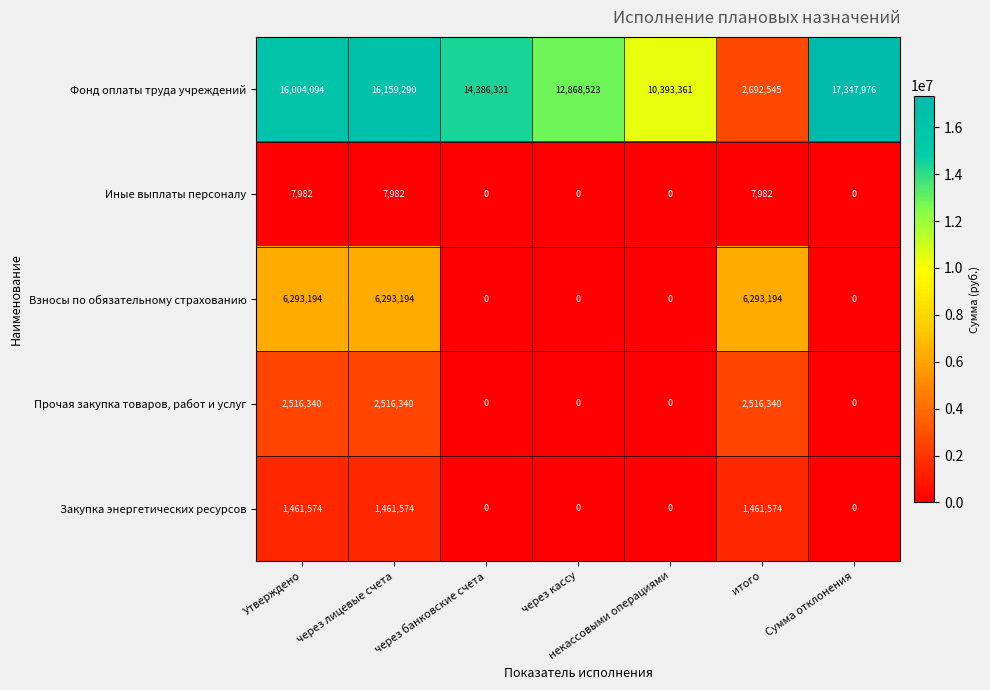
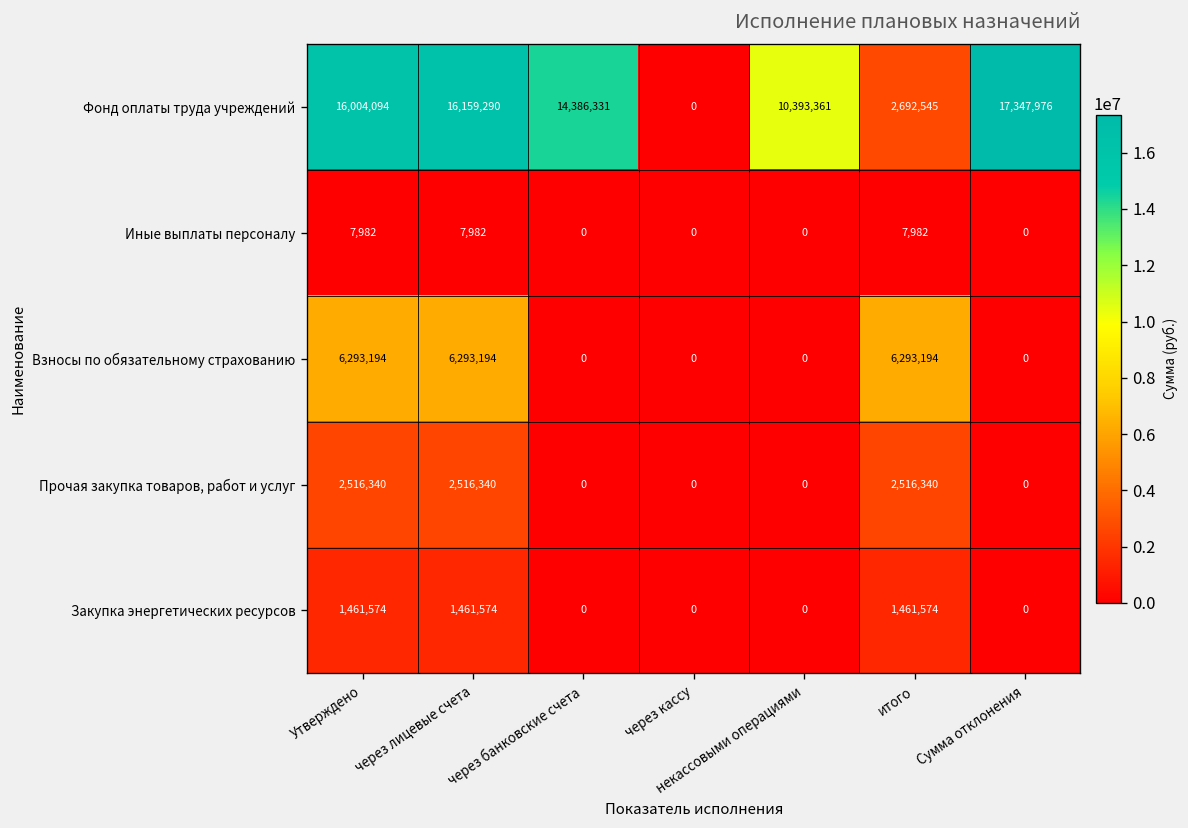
  {
    "Фонд оплаты труда учреждений": {
      "Утверждено": "16,004,094",
      "через лицевые счета": "16,159,290",
      "через банковские счета": "14,386,331",
-     "через кассу": "12,868,523",
+     "через кассу": "0",
      "некассовыми операциями": "10,393,361",
      "итого": "2,692,545",
      "Сумма отклонения": "17,347,976"
    },
    "Иные выплаты персоналу": {
      "Утверждено": "7,982",
      "через лицевые счета": "7,982",
      "через банковские счета": "0",
      "через кассу": "0",
      "некассовыми операциями": "0",
      "итого": "7,982",
      "Сумма отклонения": "0"
    },
    "Взносы по обязательному страхованию": {
      "Утверждено": "6,293,194",
      "через лицевые счета": "6,293,194",
      "через банковские счета": "0",
      "через кассу": "0",
      "некассовыми операциями": "0",
      "итого": "6,293,194",
      "Сумма отклонения": "0"
    },
    "Прочая закупка товаров, работ и услуг": {
      "Утверждено": "2,516,340",
      "через лицевые счета": "2,516,340",
      "через банковские счета": "0",
      "через кассу": "0",
      "некассовыми операциями": "0",
      "итого": "2,516,340",
      "Сумма отклонения": "0"
    },
    "Закупка энергетических ресурсов": {
      "Утверждено": "1,461,574",
      "через лицевые счета": "1,461,574",
      "через банковские счета": "0",
      "через кассу": "0",
      "некассовыми операциями": "0",
      "итого": "1,461,574",
      "Сумма отклонения": "0"
    }
  }
